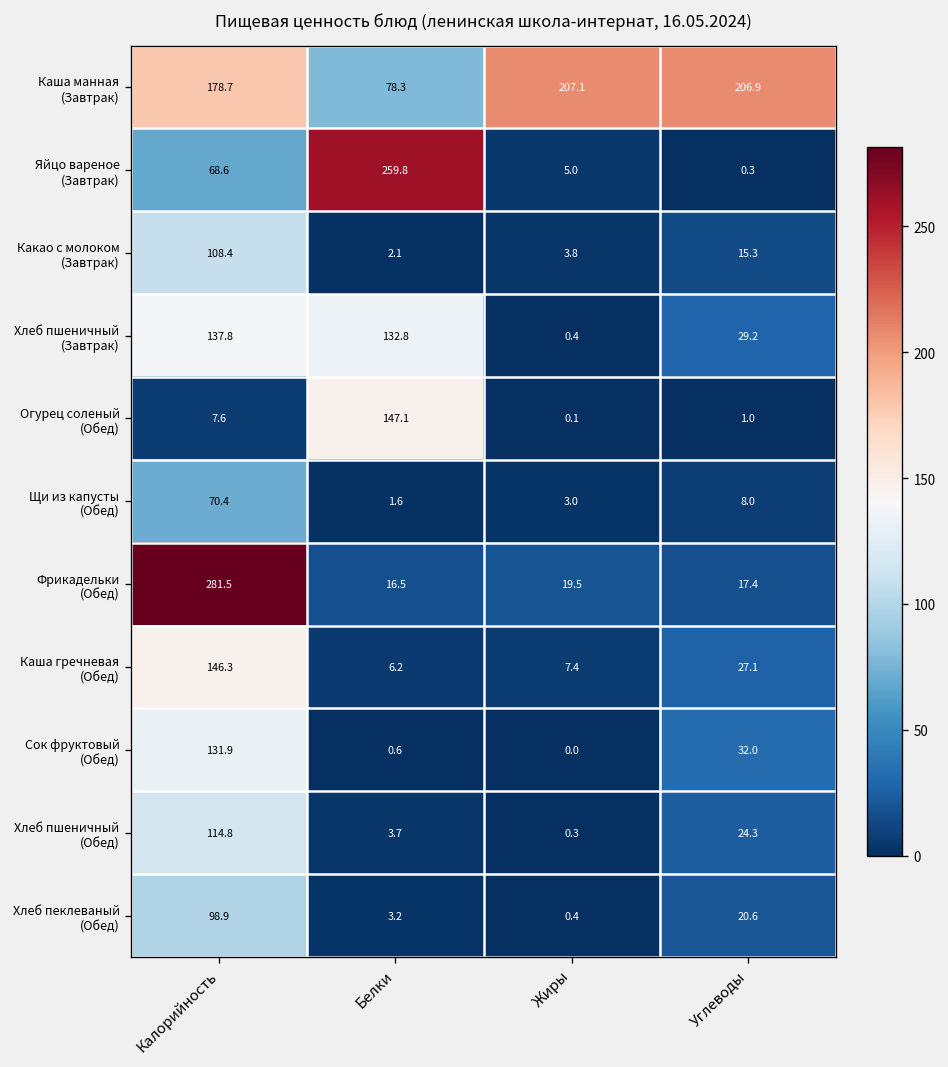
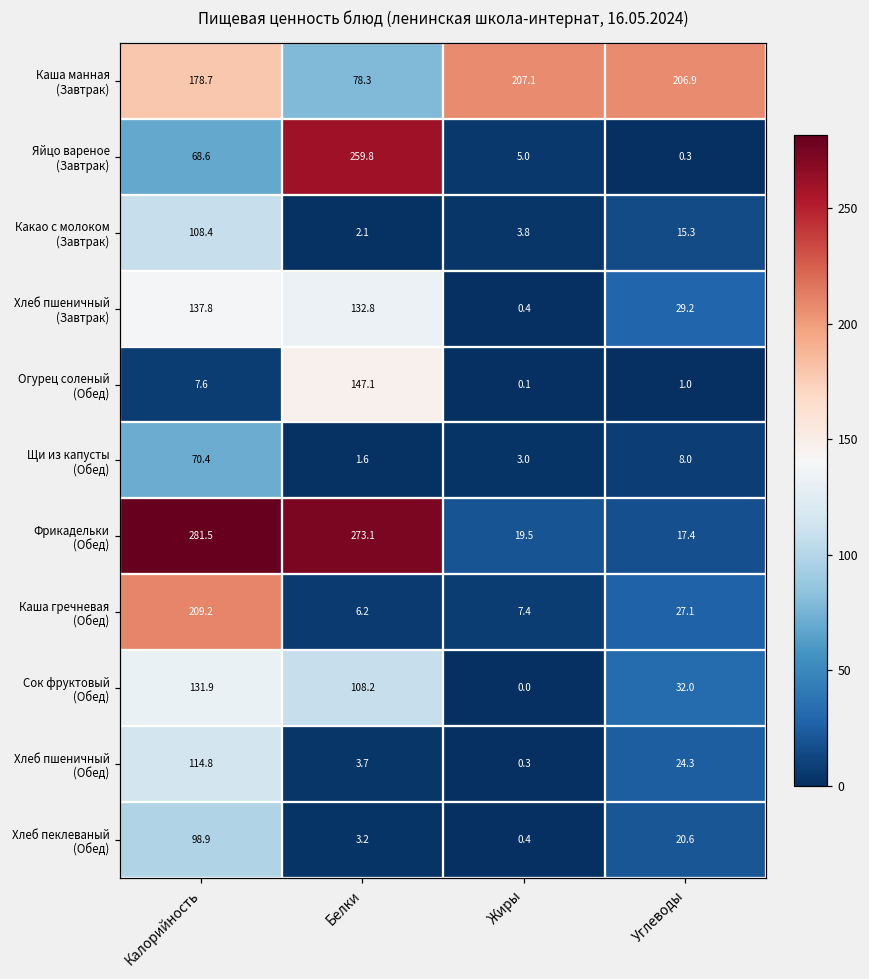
  {
    "Каша манная (Завтрак)": {
      "Калорийность": 178.7,
      "Белки": 78.3,
      "Жиры": 207.1,
      "Углеводы": 206.9
    },
    "Яйцо вареное (Завтрак)": {
      "Калорийность": 68.6,
      "Белки": 259.8,
      "Жиры": 5.0,
      "Углеводы": 0.3
    },
    "Какао с молоком (Завтрак)": {
      "Калорийность": 108.4,
      "Белки": 2.1,
      "Жиры": 3.8,
      "Углеводы": 15.3
    },
    "Хлеб пшеничный (Завтрак)": {
      "Калорийность": 137.8,
      "Белки": 132.8,
      "Жиры": 0.4,
      "Углеводы": 29.2
    },
    "Огурец соленый (Обед)": {
      "Калорийность": 7.6,
      "Белки": 147.1,
      "Жиры": 0.1,
      "Углеводы": 1.0
    },
    "Щи из капусты (Обед)": {
      "Калорийность": 70.4,
      "Белки": 1.6,
      "Жиры": 3.0,
      "Углеводы": 8.0
    },
    "Фрикадельки (Обед)": {
      "Калорийность": 281.5,
-     "Белки": 16.5,
+     "Белки": 273.1,
      "Жиры": 19.5,
      "Углеводы": 17.4
    },
    "Каша гречневая (Обед)": {
-     "Калорийность": 146.3,
+     "Калорийность": 209.2,
      "Белки": 6.2,
      "Жиры": 7.4,
      "Углеводы": 27.1
    },
    "Сок фруктовый (Обед)": {
      "Калорийность": 131.9,
-     "Белки": 0.6,
+     "Белки": 108.2,
      "Жиры": 0.0,
      "Углеводы": 32.0
    },
    "Хлеб пшеничный (Обед)": {
      "Калорийность": 114.8,
      "Белки": 3.7,
      "Жиры": 0.3,
      "Углеводы": 24.3
    },
    "Хлеб пеклеваный (Обед)": {
      "Калорийность": 98.9,
      "Белки": 3.2,
      "Жиры": 0.4,
      "Углеводы": 20.6
    }
  }
